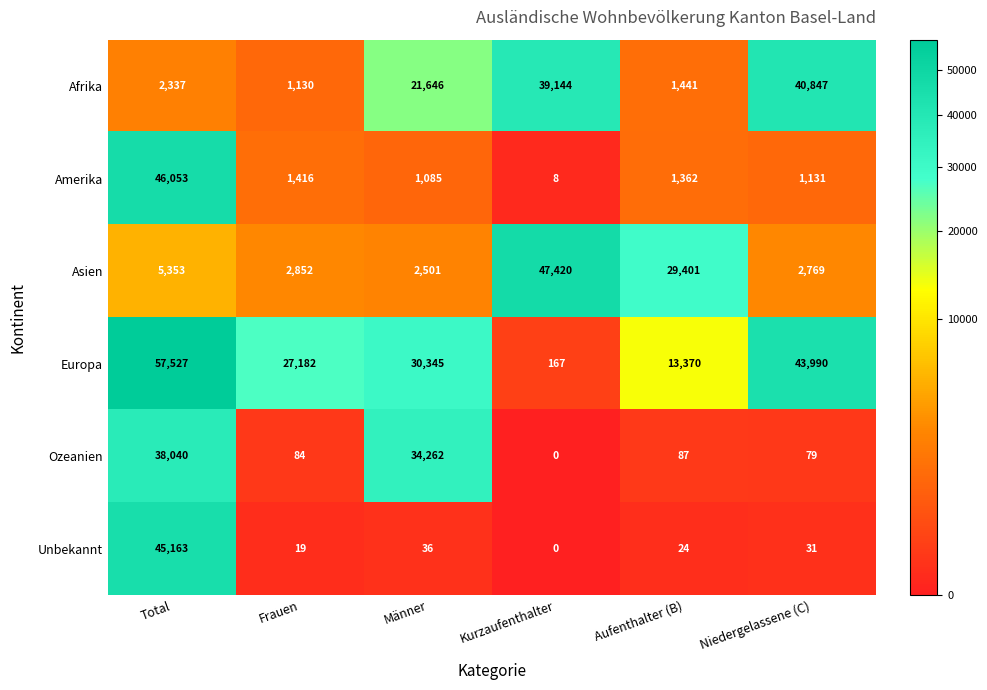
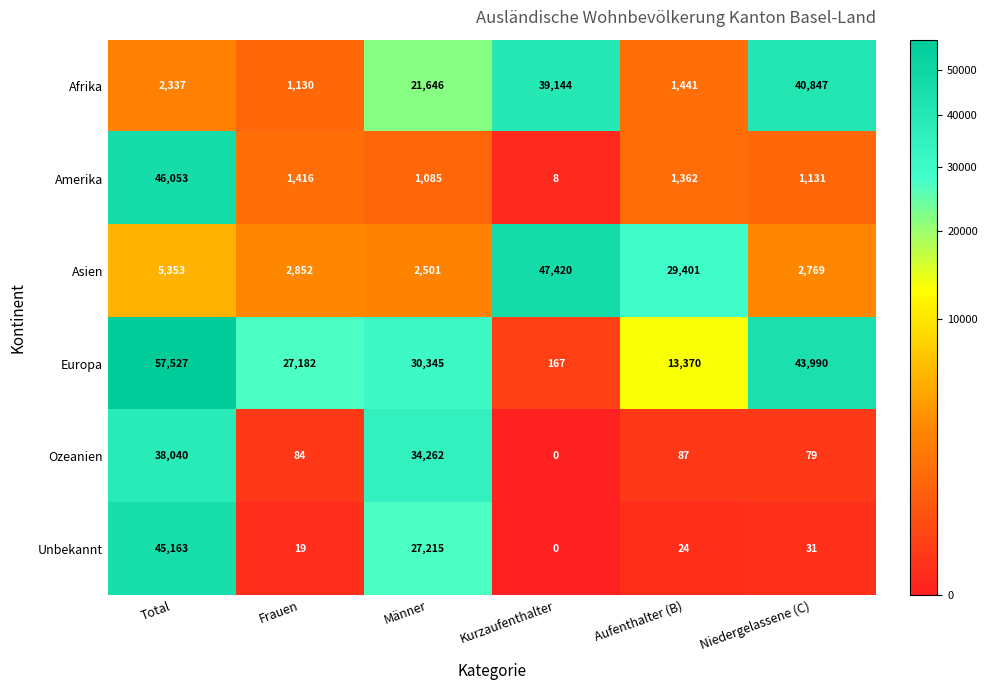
  {
    "Afrika": {
      "Total": "2,337",
      "Frauen": "1,130",
      "Männer": "21,646",
      "Kurzaufenthalter": "39,144",
      "Aufenthalter (B)": "1,441",
      "Niedergelassene (C)": "40,847"
    },
    "Amerika": {
      "Total": "46,053",
      "Frauen": "1,416",
      "Männer": "1,085",
      "Kurzaufenthalter": "8",
      "Aufenthalter (B)": "1,362",
      "Niedergelassene (C)": "1,131"
    },
    "Asien": {
      "Total": "5,353",
      "Frauen": "2,852",
      "Männer": "2,501",
      "Kurzaufenthalter": "47,420",
      "Aufenthalter (B)": "29,401",
      "Niedergelassene (C)": "2,769"
    },
    "Europa": {
      "Total": "57,527",
      "Frauen": "27,182",
      "Männer": "30,345",
      "Kurzaufenthalter": "167",
      "Aufenthalter (B)": "13,370",
      "Niedergelassene (C)": "43,990"
    },
    "Ozeanien": {
      "Total": "38,040",
      "Frauen": "84",
      "Männer": "34,262",
      "Kurzaufenthalter": "0",
      "Aufenthalter (B)": "87",
      "Niedergelassene (C)": "79"
    },
    "Unbekannt": {
      "Total": "45,163",
      "Frauen": "19",
-     "Männer": "36",
+     "Männer": "27,215",
      "Kurzaufenthalter": "0",
      "Aufenthalter (B)": "24",
      "Niedergelassene (C)": "31"
    }
  }
